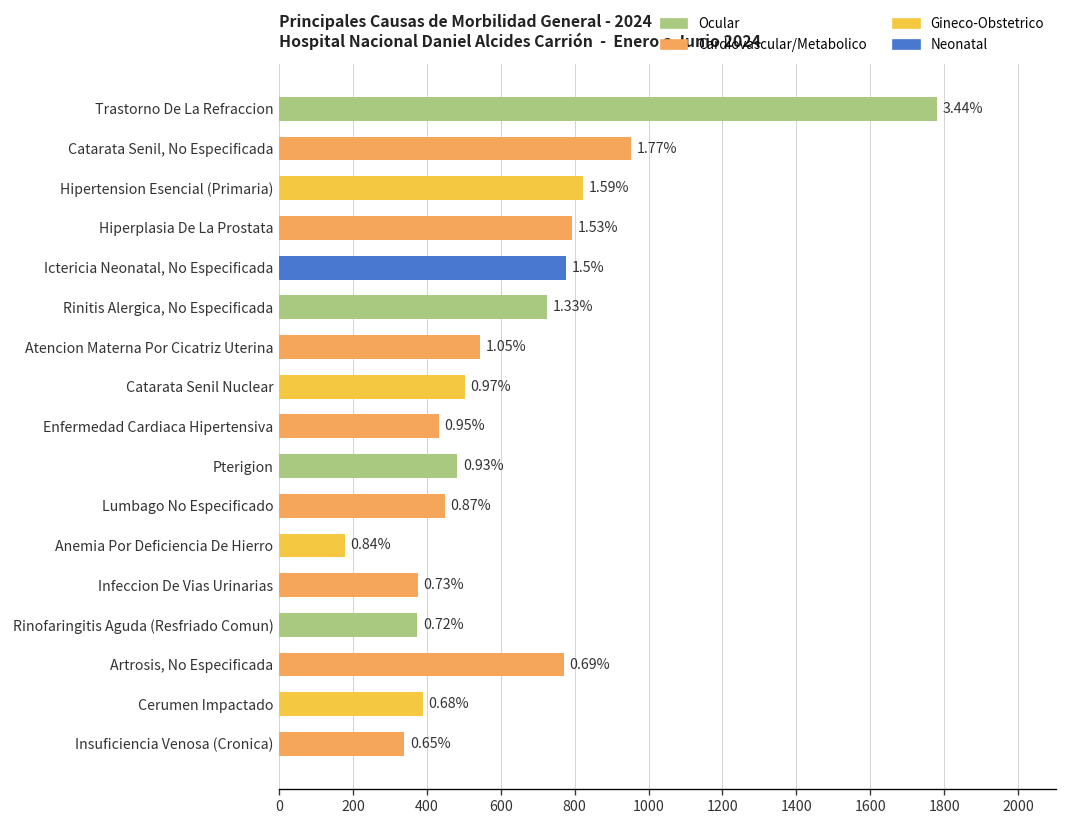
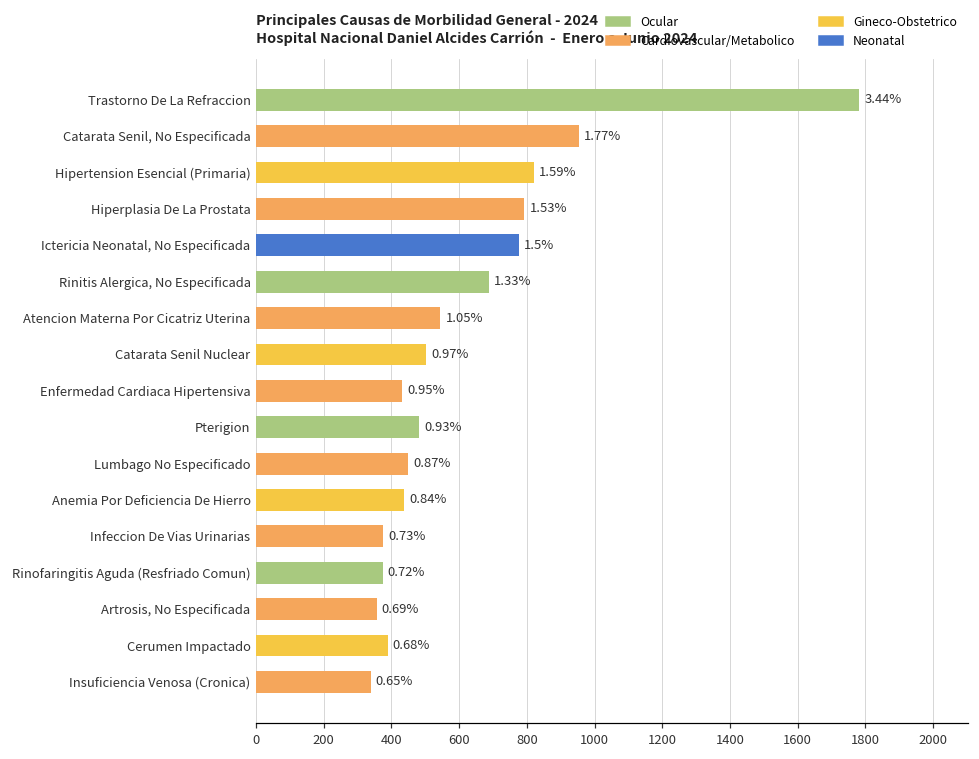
  {
-   "Rinitis Alergica, No Especificada": 730,
-   "Anemia Por Deficiencia De Hierro": 180,
-   "Artrosis, No Especificada": 770
+   "Rinitis Alergica, No Especificada": 690,
+   "Anemia Por Deficiencia De Hierro": 440,
+   "Artrosis, No Especificada": 360
  }
